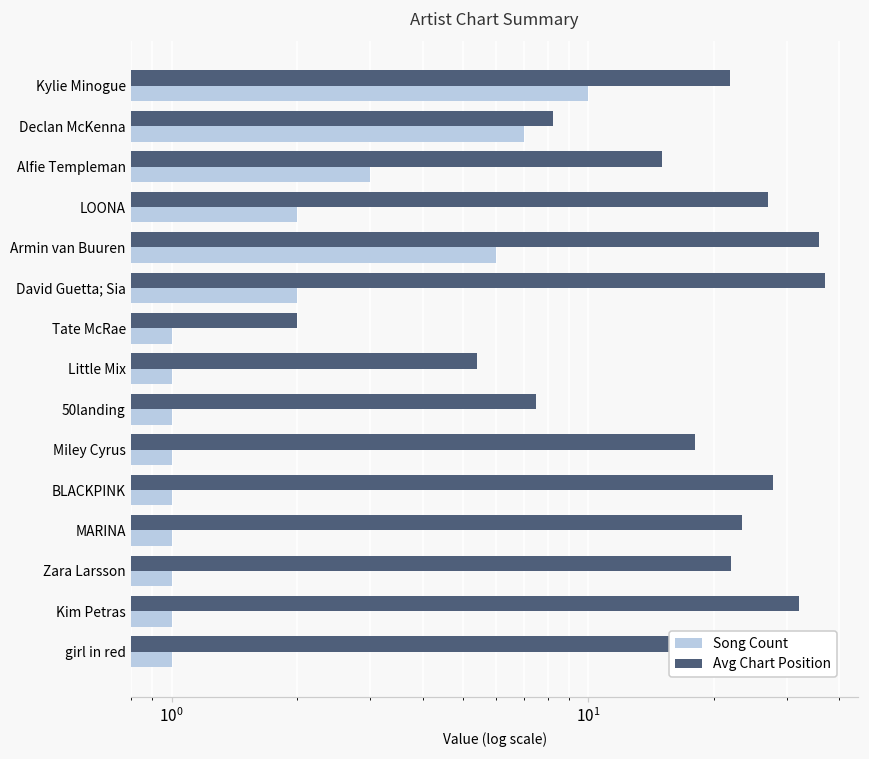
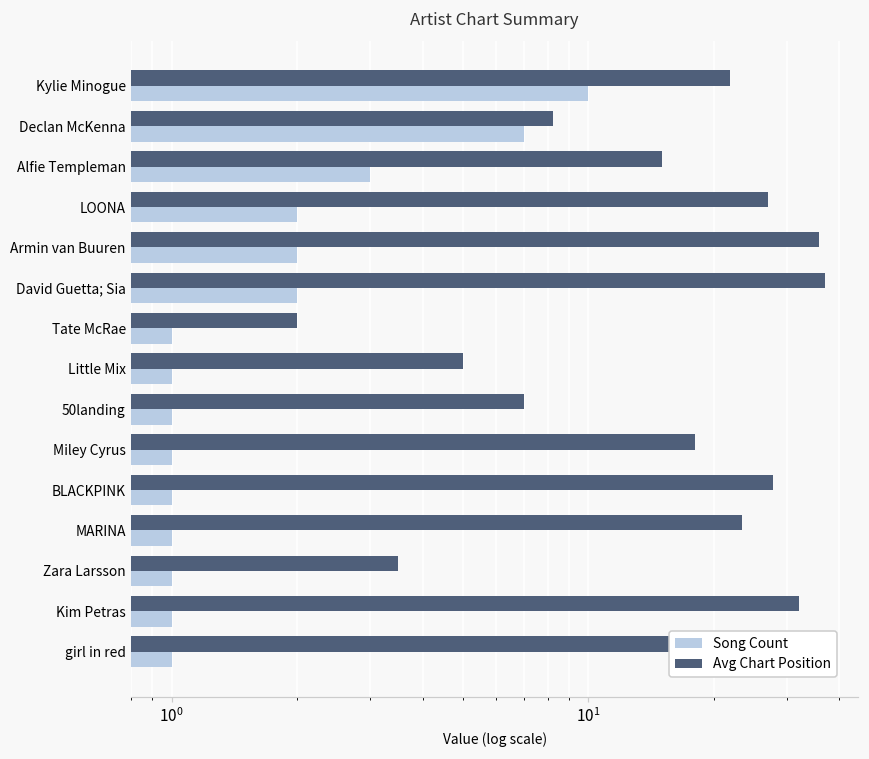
  {
    "Song Count": {
      "Kylie Minogue": 10,
      "Declan McKenna": 7,
      "Alfie Templeman": 3,
      "LOONA": 2,
-     "Armin van Buuren": 6,
+     "Armin van Buuren": 2,
      "David Guetta; Sia": 2,
      "Tate McRae": 1,
      "Little Mix": 1,
      "50landing": 1,
      "Miley Cyrus": 1,
      "BLACKPINK": 1,
      "MARINA": 1,
      "Zara Larsson": 1,
      "Kim Petras": 1,
      "girl in red": 1
    },
    "Avg Chart Position": {
      "Kylie Minogue": 22,
      "Declan McKenna": 8.2,
      "Alfie Templeman": 15.0,
      "LOONA": 27,
      "Armin van Buuren": 36,
      "David Guetta; Sia": 37,
      "Tate McRae": 2.0,
-     "Little Mix": 5.4,
-     "50landing": 7.5,
+     "Little Mix": 5.0,
+     "50landing": 7.0,
      "Miley Cyrus": 18,
      "BLACKPINK": 28,
      "MARINA": 23,
-     "Zara Larsson": 22,
+     "Zara Larsson": 3.5,
      "Kim Petras": 32
    }
  }
